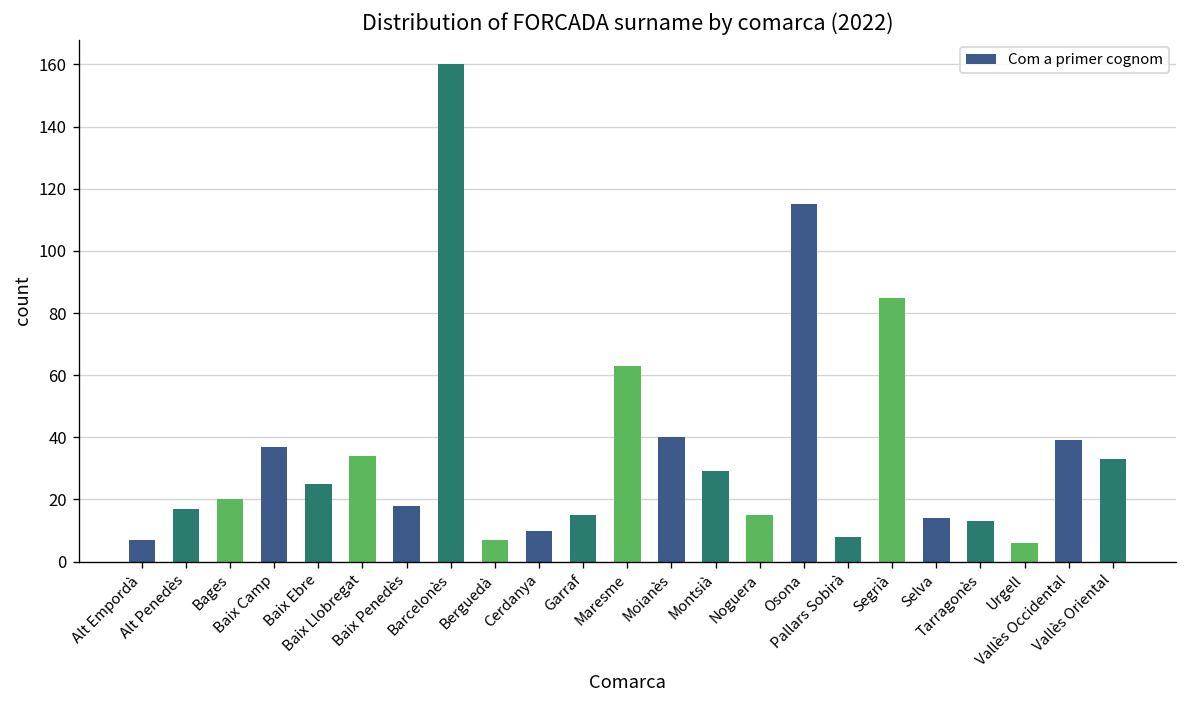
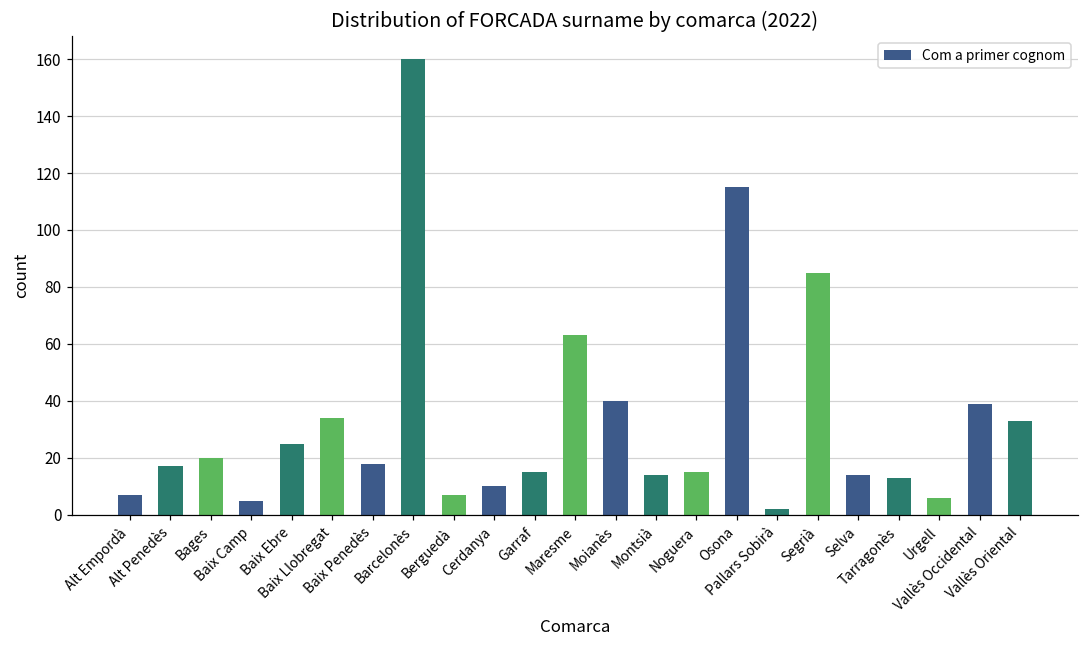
  {
    "Alt Empordà": 7,
    "Alt Penedès": 17,
    "Bages": 20,
-   "Baix Camp": 37,
+   "Baix Camp": 5,
    "Baix Ebre": 25,
    "Baix Llobregat": 34,
    "Baix Penedès": 18,
    "Barcelonès": 160,
    "Berguedà": 7,
    "Cerdanya": 10,
    "Garraf": 15,
    "Maresme": 63,
    "Moianès": 40,
-   "Montsià": 29,
+   "Montsià": 14,
    "Noguera": 15,
    "Osona": 115,
-   "Pallars Sobirà": 8,
+   "Pallars Sobirà": 2,
    "Segrià": 85,
    "Selva": 14,
    "Tarragonès": 13,
    "Urgell": 6,
    "Vallès Occidental": 39,
    "Vallès Oriental": 33
  }
